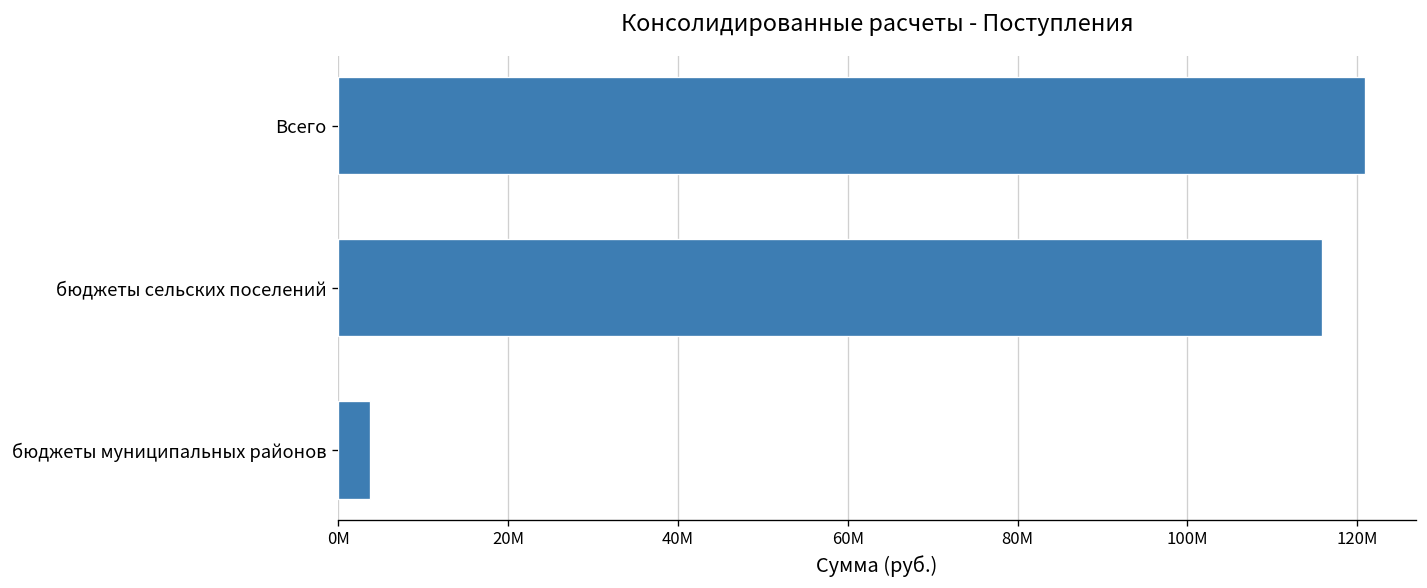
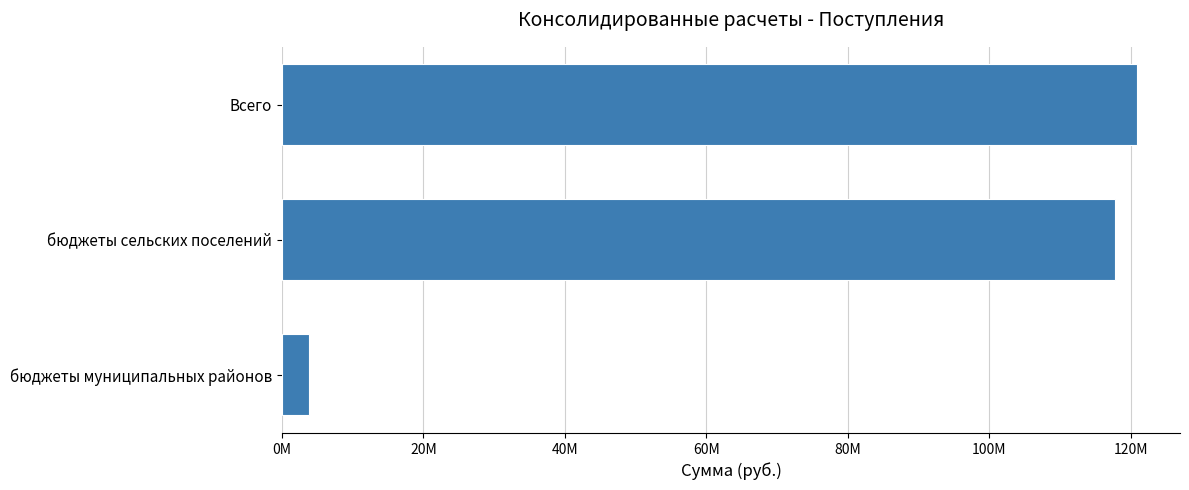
  {
    "Всего": 121000000,
-   "бюджеты сельских поселений": 116000000,
+   "бюджеты сельских поселений": 118000000,
    "бюджеты муниципальных районов": 4000000
  }
